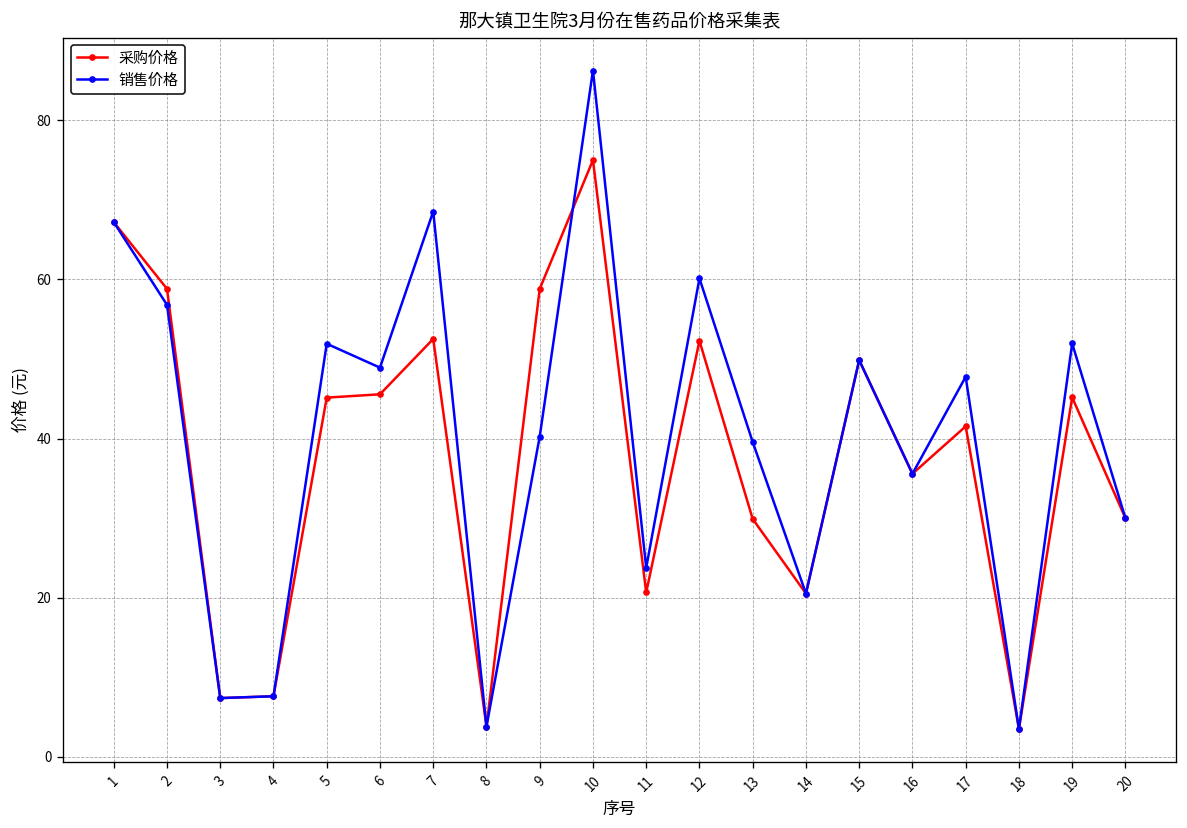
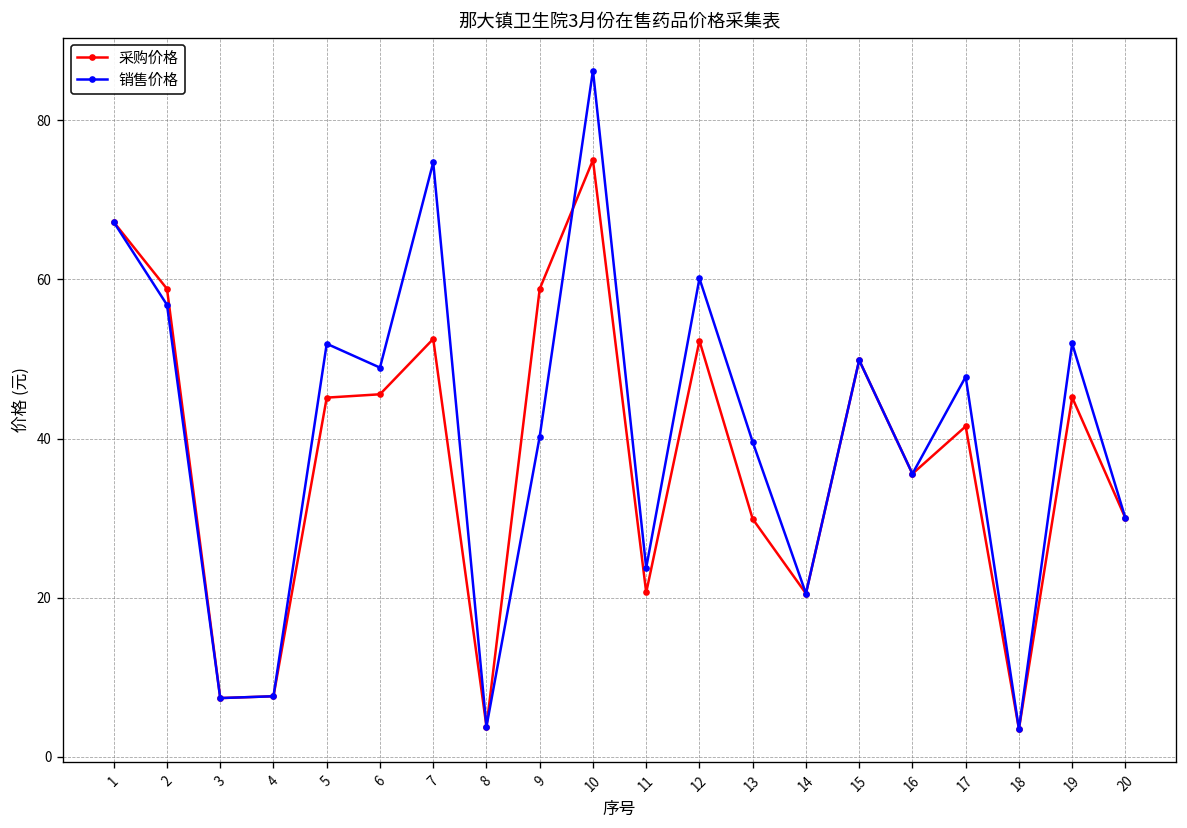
  {
    "采购价格": {
      "2": 59,
      "5": 45,
      "6": 46,
      "7": 53,
      "9": 59,
      "10": 75,
      "11": 21,
      "12": 52,
      "13": 30,
      "17": 42,
      "19": 45
    },
    "销售价格": {
      "2": 57,
      "5": 52,
      "6": 49,
-     "7": 69,
+     "7": 75,
      "9": 40,
      "10": 86,
      "11": 24,
      "12": 60,
      "13": 40,
      "17": 48,
      "19": 52
    }
  }
